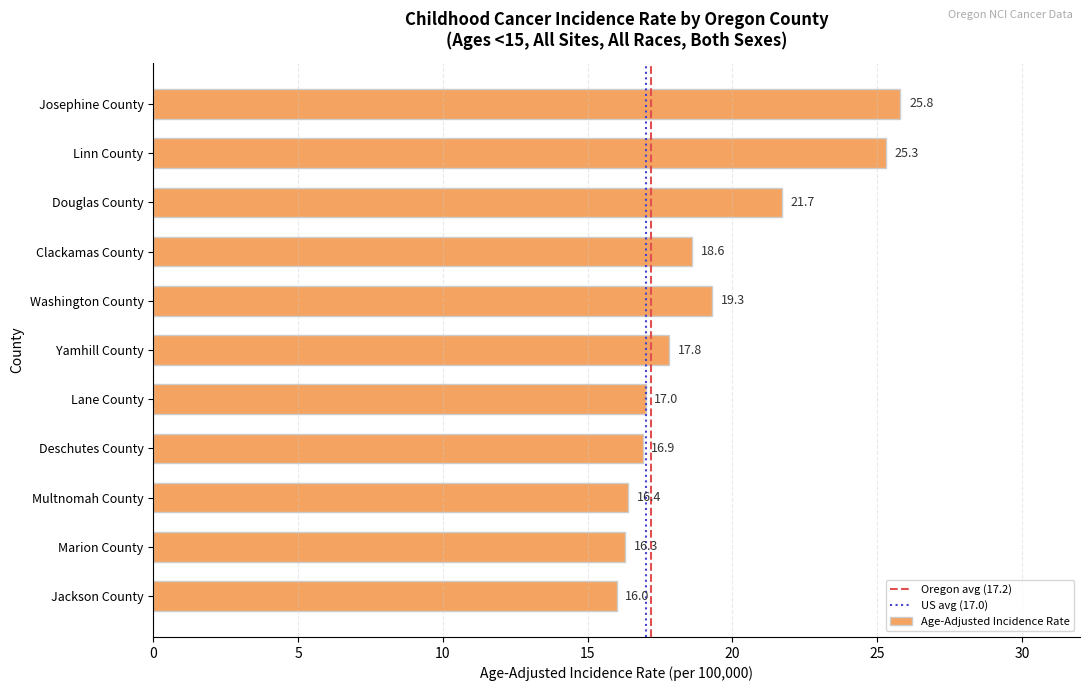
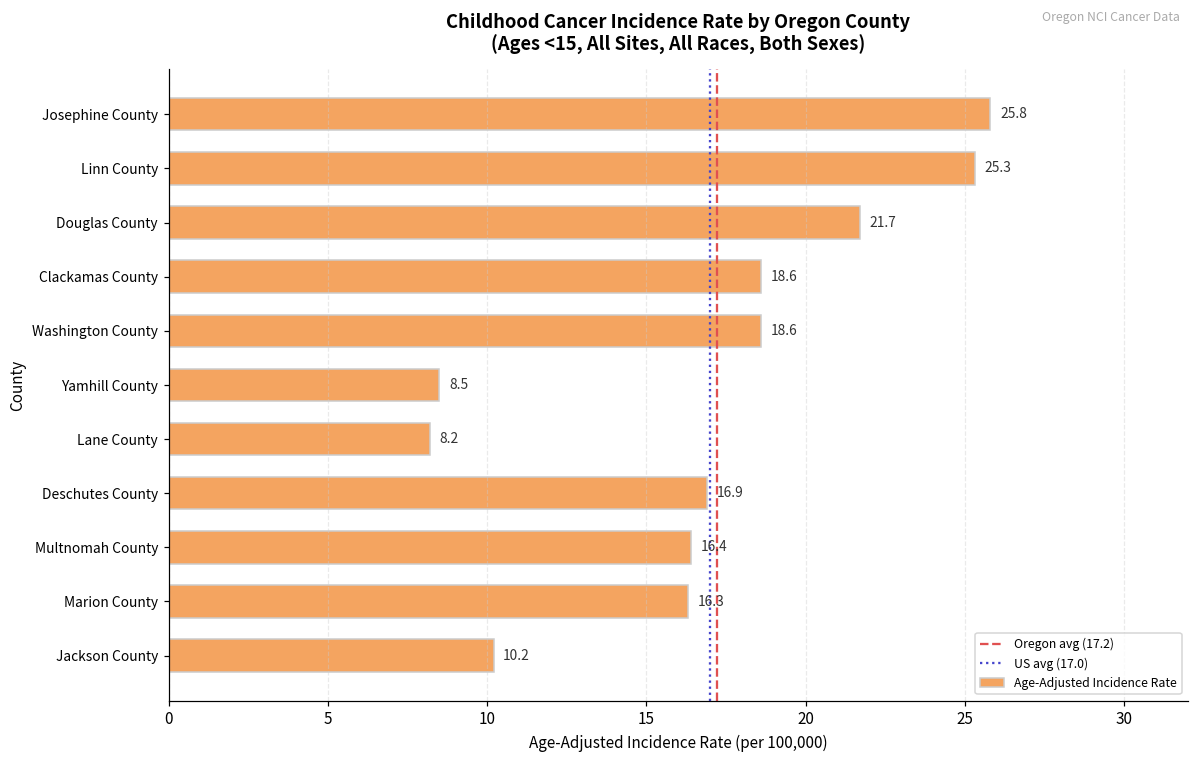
  {
    "Josephine County": 25.8,
    "Linn County": 25.3,
    "Douglas County": 21.7,
    "Clackamas County": 18.6,
-   "Washington County": 19.3,
-   "Yamhill County": 17.8,
-   "Lane County": 17.0,
+   "Washington County": 18.6,
+   "Yamhill County": 8.5,
+   "Lane County": 8.2,
    "Deschutes County": 16.9,
    "Multnomah County": 16.4,
    "Marion County": 16.3,
-   "Jackson County": 16.0
+   "Jackson County": 10.2
  }
